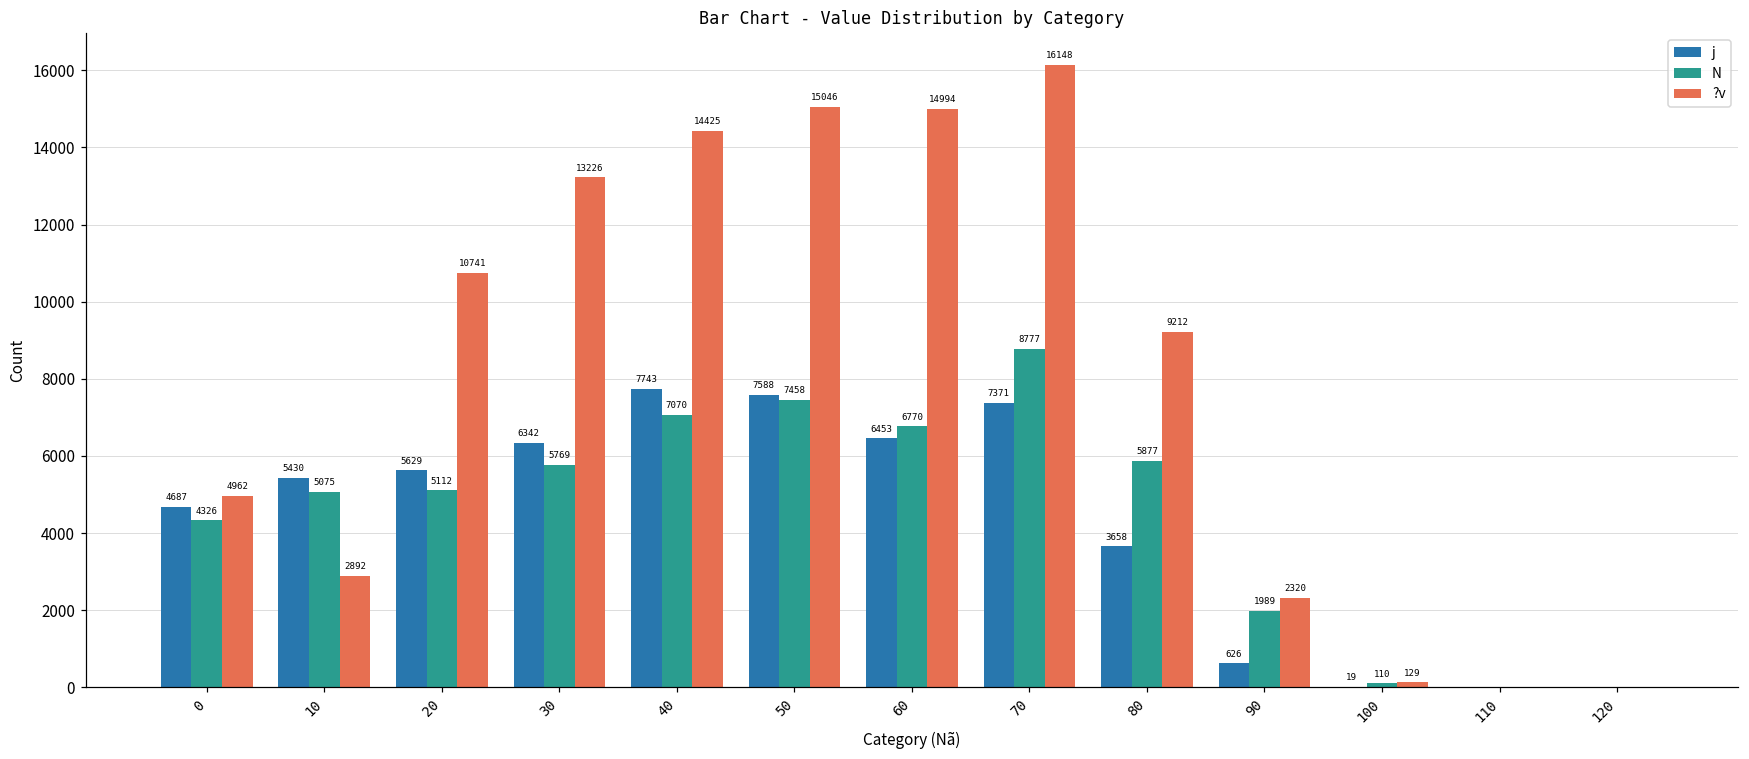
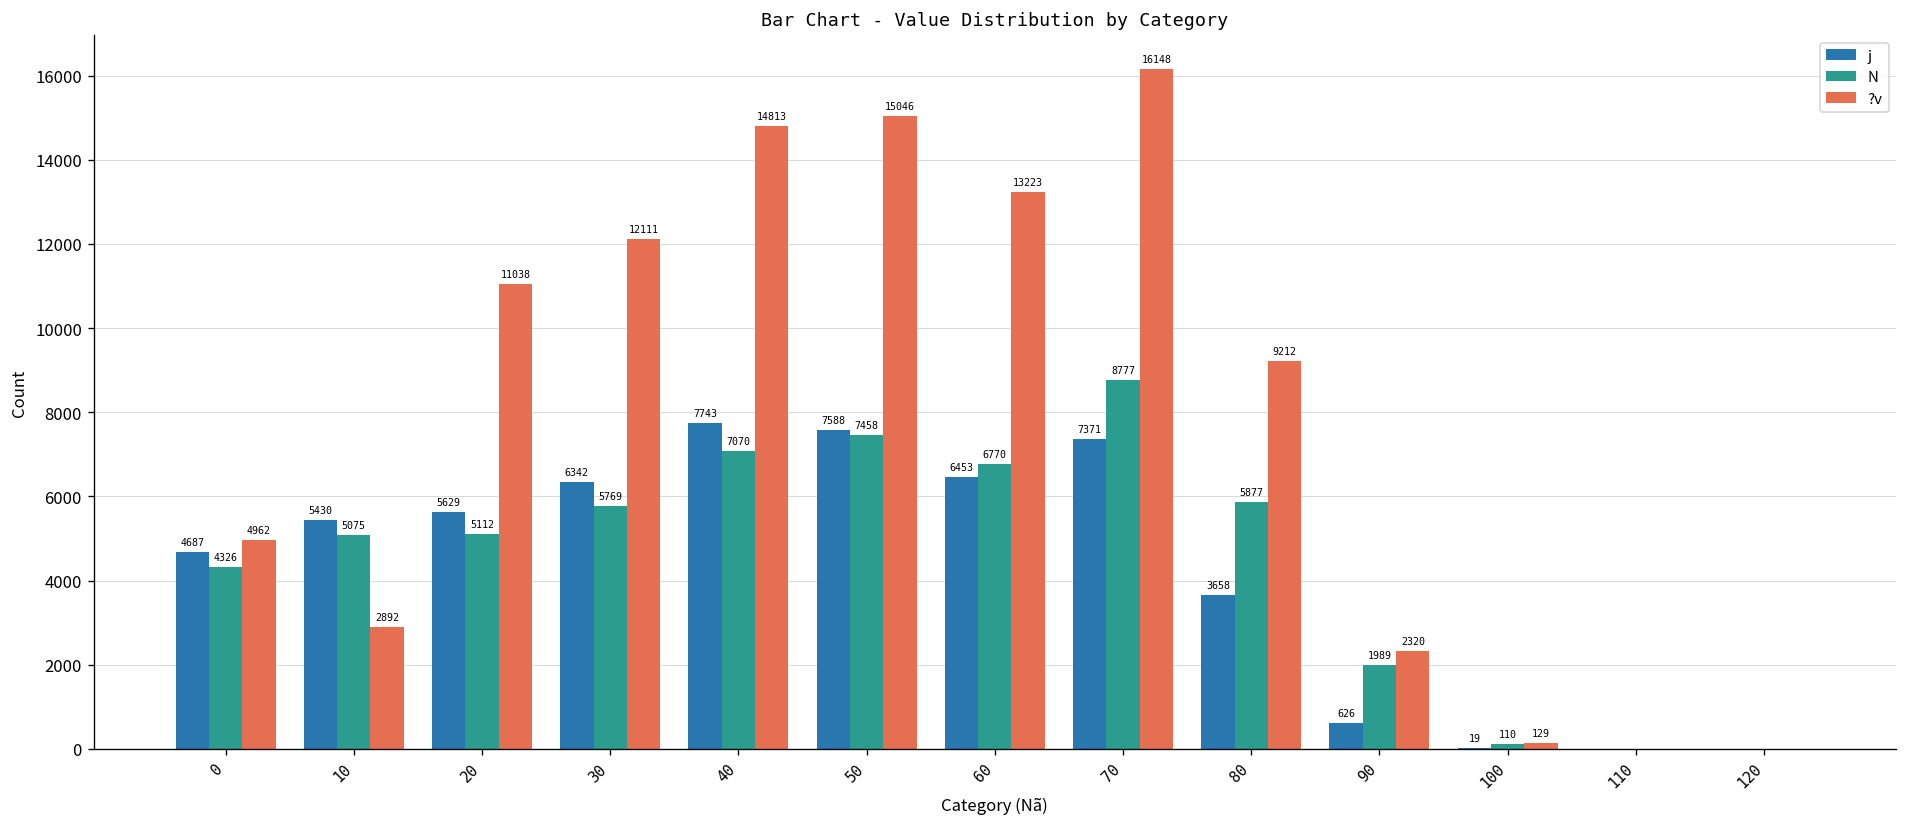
  {
    "?v": {
      "0": 4962,
      "10": 2892,
-     "20": 10741,
-     "30": 13226,
-     "40": 14425,
+     "20": 11038,
+     "30": 12111,
+     "40": 14813,
      "50": 15046,
-     "60": 14994,
+     "60": 13223,
      "70": 16148,
      "80": 9212,
      "90": 2320,
      "100": 129
    }
  }
